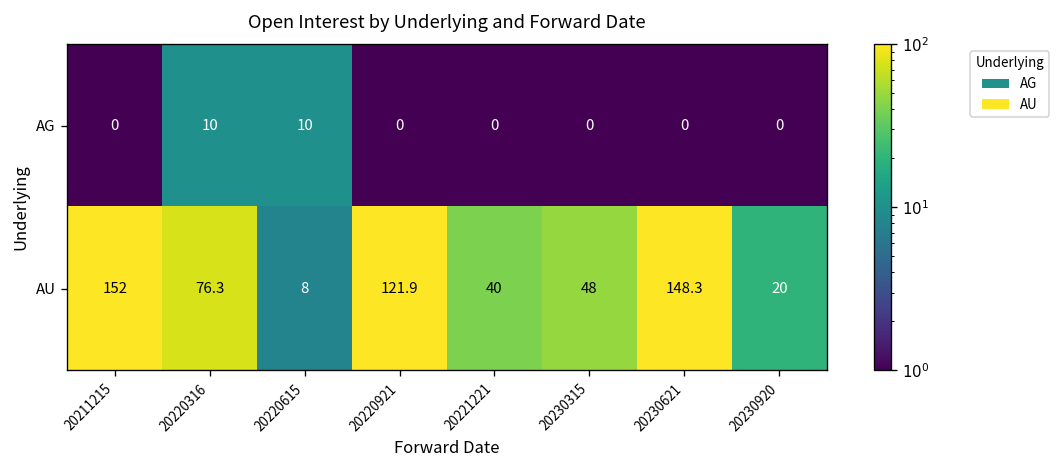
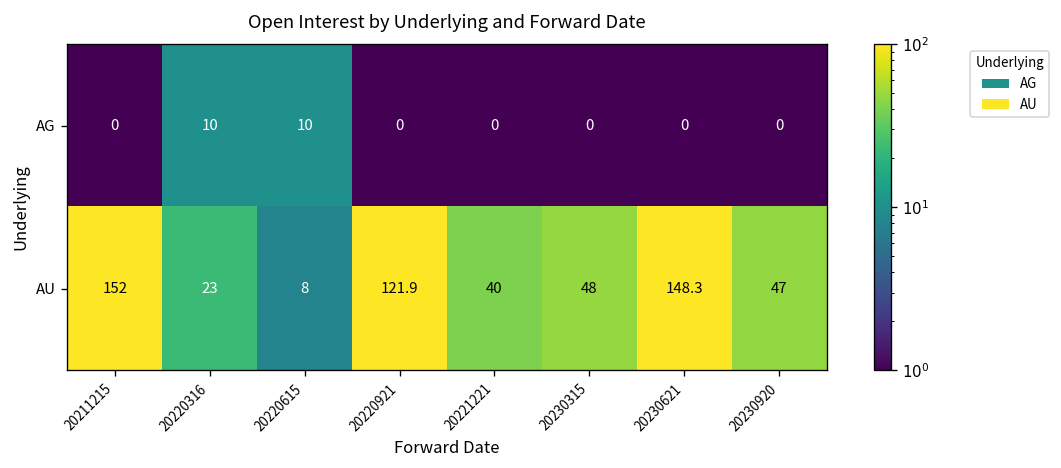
  {
    "AG": {
      "20211215": 0,
      "20220316": 10,
      "20220615": 10,
      "20220921": 0,
      "20221221": 0,
      "20230315": 0,
      "20230621": 0,
      "20230920": 0
    },
    "AU": {
      "20211215": 152,
-     "20220316": 76.3,
+     "20220316": 23,
      "20220615": 8,
      "20220921": 121.9,
      "20221221": 40,
      "20230315": 48,
      "20230621": 148.3,
-     "20230920": 20
+     "20230920": 47
    }
  }
